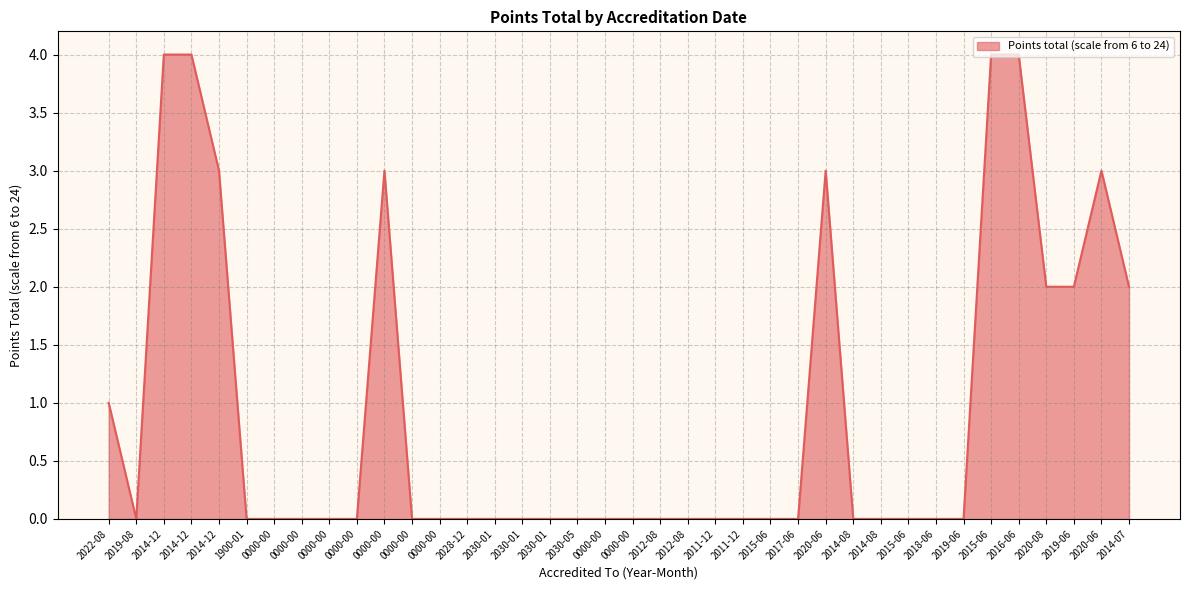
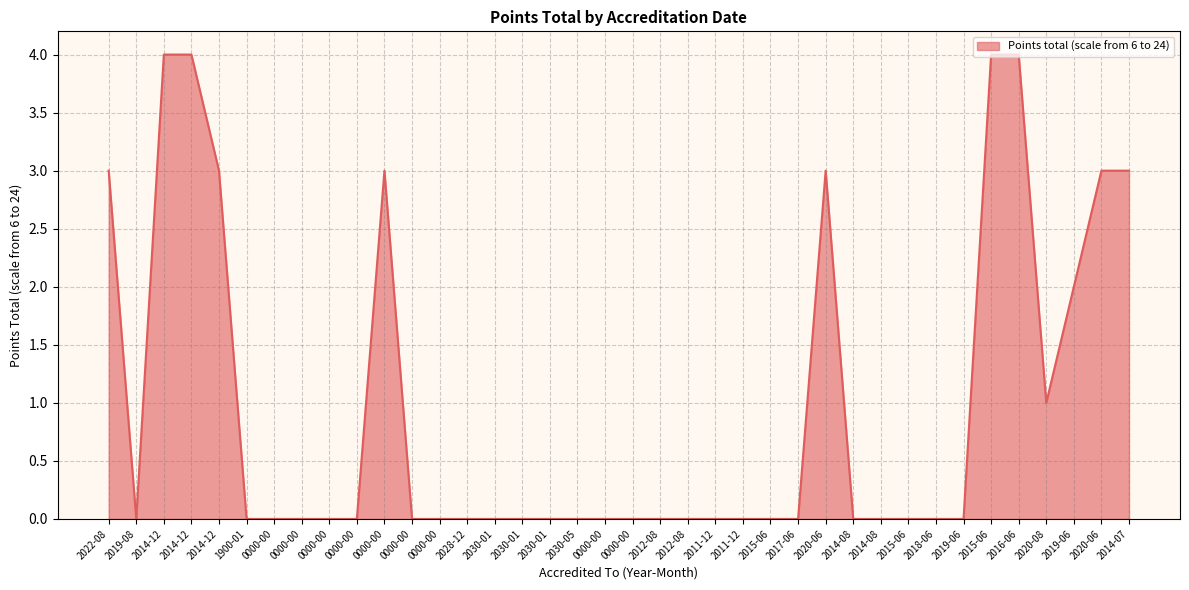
  {
-   "2022-08": 1,
+   "2022-08": 3,
    "2019-08": 0,
    "1900-01": 0,
    "2028-12": 0,
    "2030-05": 0,
    "2017-06": 0,
    "2018-06": 0,
-   "2020-08": 2,
-   "2014-07": 2
+   "2020-08": 1,
+   "2014-07": 3
  }
